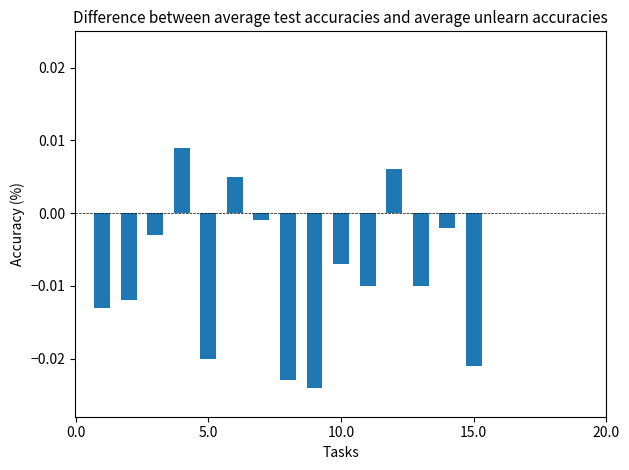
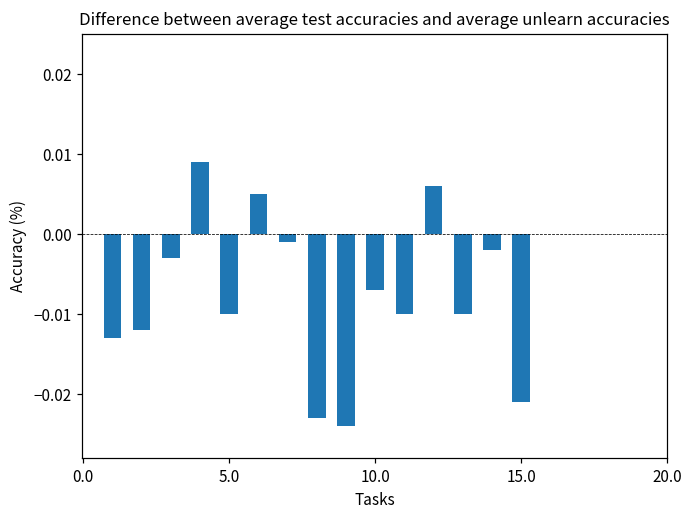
  {
-   "5.0": -0.02,
+   "5.0": -0.01,
    "10.0": -0.007,
    "15.0": -0.021
  }
